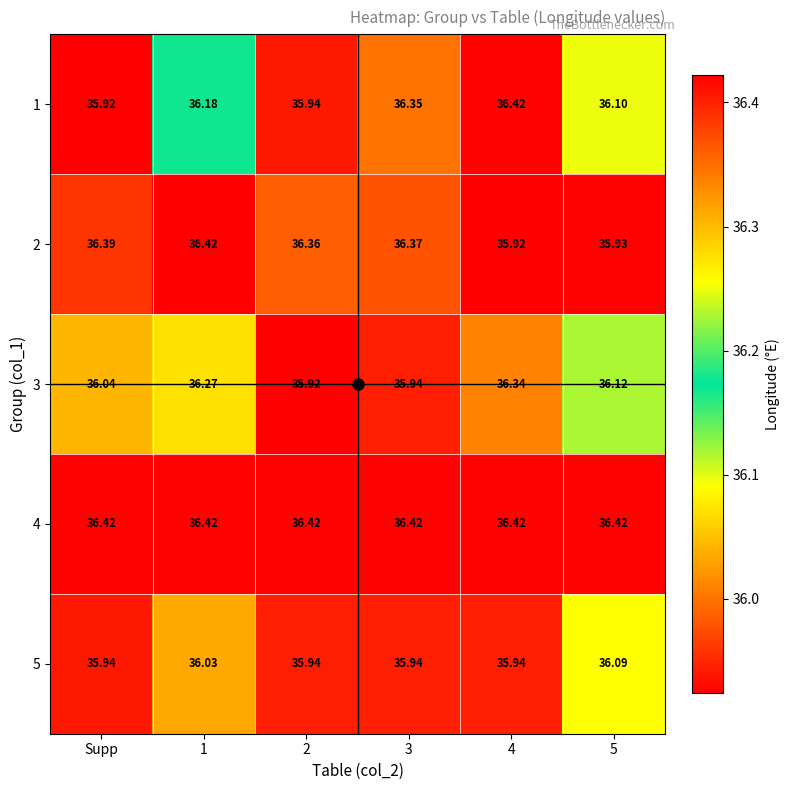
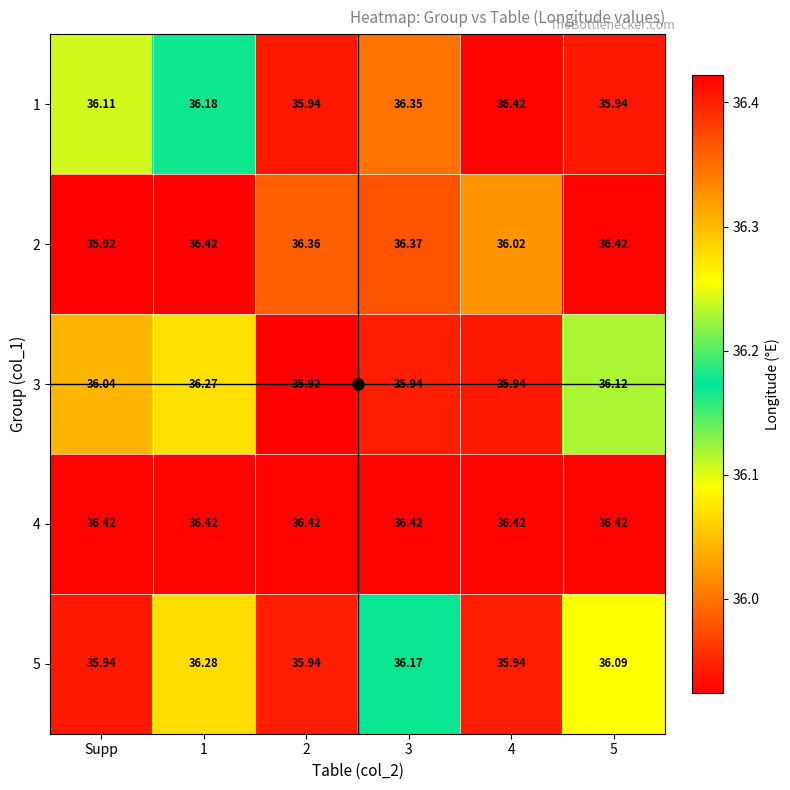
  {
    "1": {
-     "Supp": 35.92,
+     "Supp": 36.11,
      "1": 36.18,
      "2": 35.94,
      "3": 36.35,
      "4": 36.42,
-     "5": 36.10
+     "5": 35.94
    },
    "2": {
-     "Supp": 36.39,
+     "Supp": 35.92,
      "1": 36.42,
      "2": 36.36,
      "3": 36.37,
-     "4": 35.92,
-     "5": 35.93
+     "4": 36.02,
+     "5": 36.42
    },
    "3": {
      "Supp": 36.04,
      "1": 36.27,
      "2": 35.92,
      "3": 35.94,
-     "4": 36.34,
+     "4": 35.94,
      "5": 36.12
    },
    "4": {
      "Supp": 36.42,
      "1": 36.42,
      "2": 36.42,
      "3": 36.42,
      "4": 36.42,
      "5": 36.42
    },
    "5": {
      "Supp": 35.94,
-     "1": 36.03,
+     "1": 36.28,
      "2": 35.94,
-     "3": 35.94,
+     "3": 36.17,
      "4": 35.94,
      "5": 36.09
    }
  }
